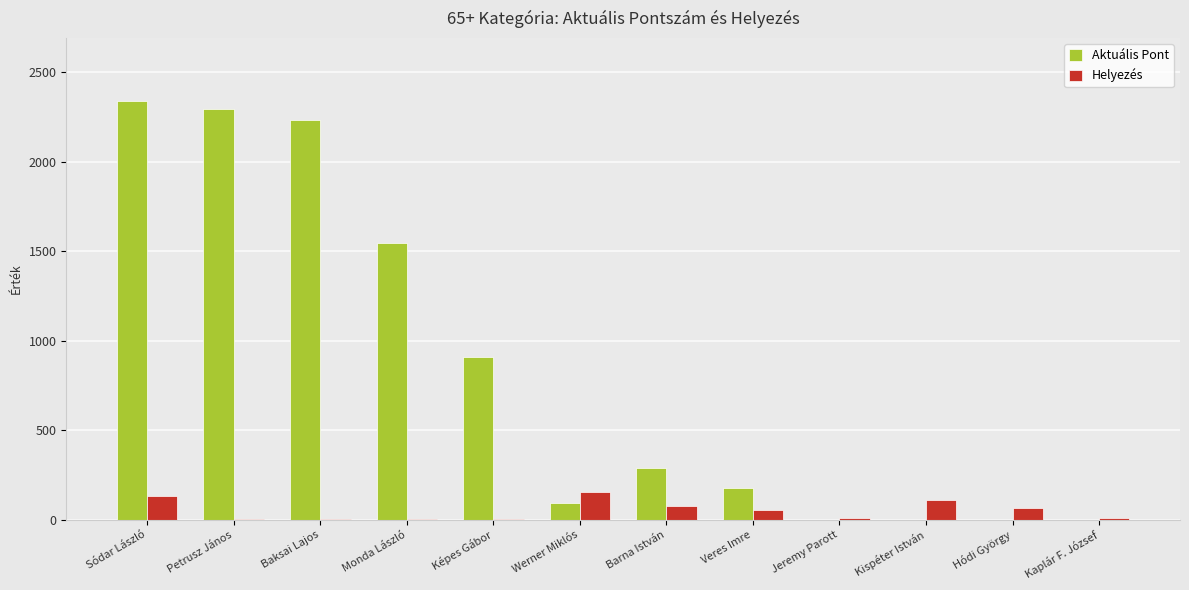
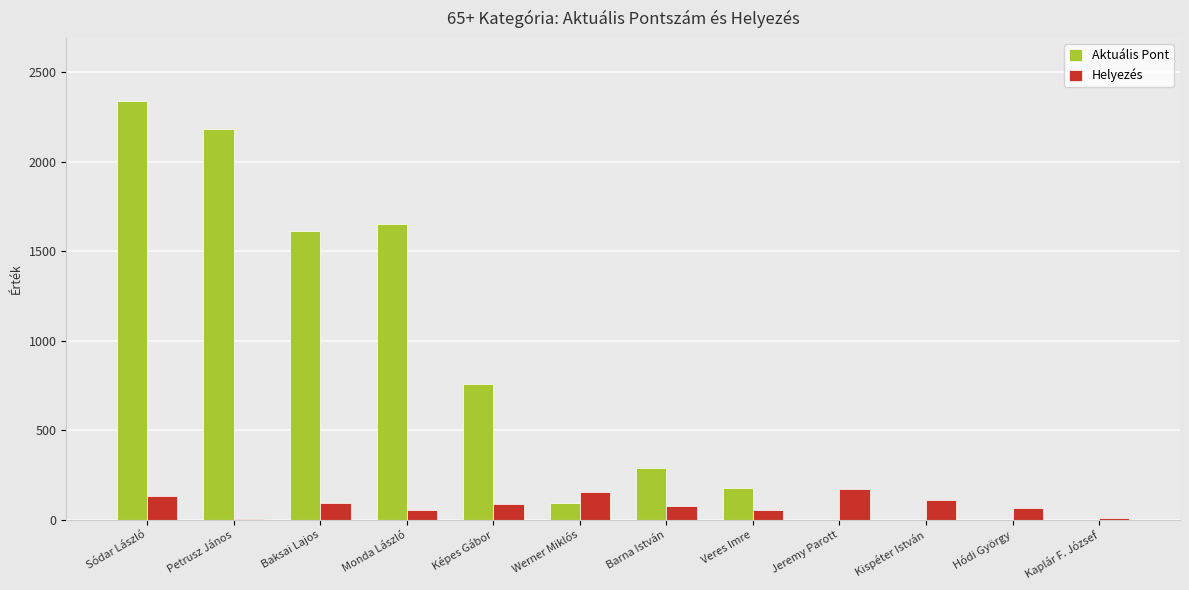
  {
    "Aktuális Pont": {
      "Sódar László": 2340,
-     "Petrusz János": 2300,
-     "Baksai Lajos": 2240,
-     "Monda László": 1550,
-     "Képes Gábor": 910,
+     "Petrusz János": 2180,
+     "Baksai Lajos": 1610,
+     "Monda László": 1650,
+     "Képes Gábor": 760,
      "Werner Miklós": 90,
      "Barna István": 290,
      "Veres Imre": 180,
      "Jeremy Parott": 0,
      "Kispéter István": 0,
      "Hódi György": 0,
      "Kaplár F. József": 0
    },
    "Helyezés": {
      "Sódar László": 130,
-     "Baksai Lajos": 0,
-     "Monda László": 0,
-     "Képes Gábor": 10,
+     "Baksai Lajos": 90,
+     "Monda László": 50,
+     "Képes Gábor": 90,
      "Werner Miklós": 160,
      "Barna István": 80,
      "Veres Imre": 50,
-     "Jeremy Parott": 10,
+     "Jeremy Parott": 170,
      "Kispéter István": 110,
      "Hódi György": 70
    }
  }
